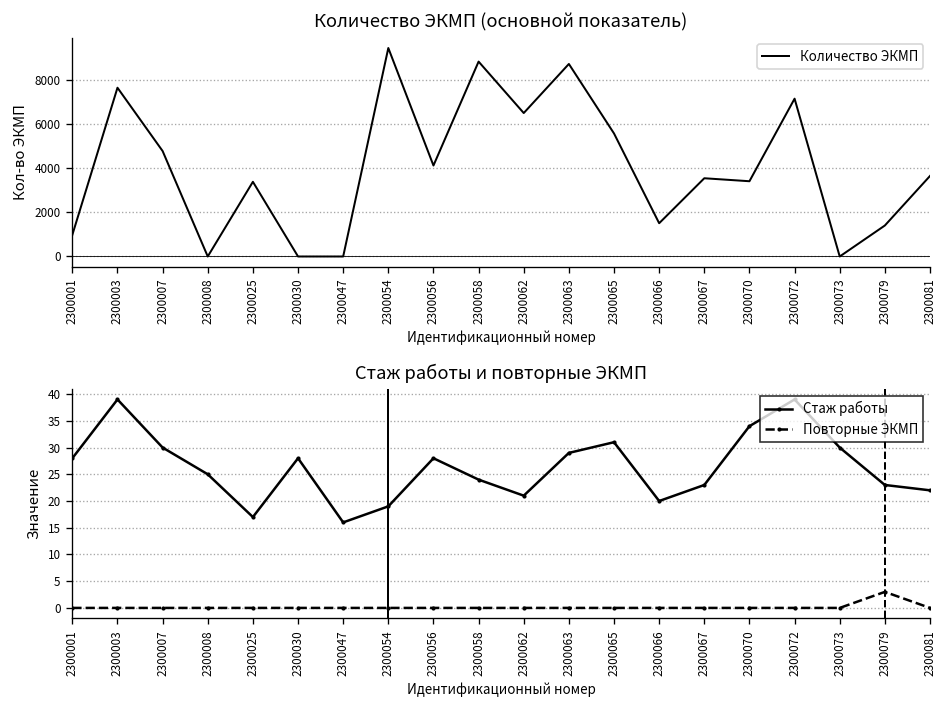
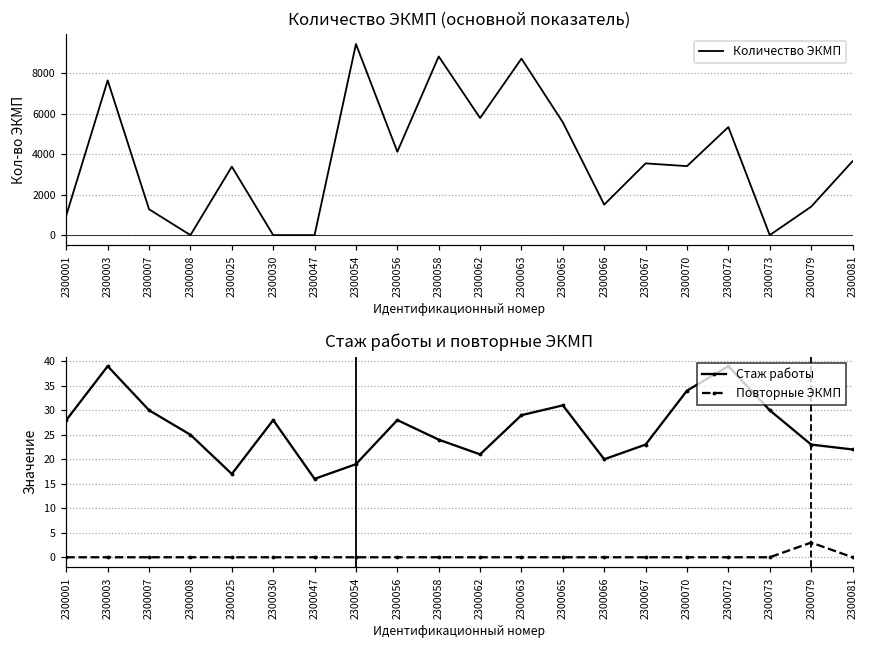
  {
    "Количество ЭКМП (основной показатель)": {
      "2300001": 1000,
      "2300003": 7600,
-     "2300007": 4800,
+     "2300007": 1300,
      "2300008": 0,
      "2300025": 3400,
      "2300030": 0,
      "2300047": 0,
      "2300054": 9400,
      "2300056": 4100,
      "2300058": 8800,
-     "2300062": 6500,
+     "2300062": 5800,
      "2300063": 8700,
      "2300065": 5600,
      "2300066": 1500,
      "2300067": 3500,
      "2300070": 3400,
-     "2300072": 7200,
+     "2300072": 5300,
      "2300073": 0,
      "2300079": 1400,
      "2300081": 3600
    }
  }
